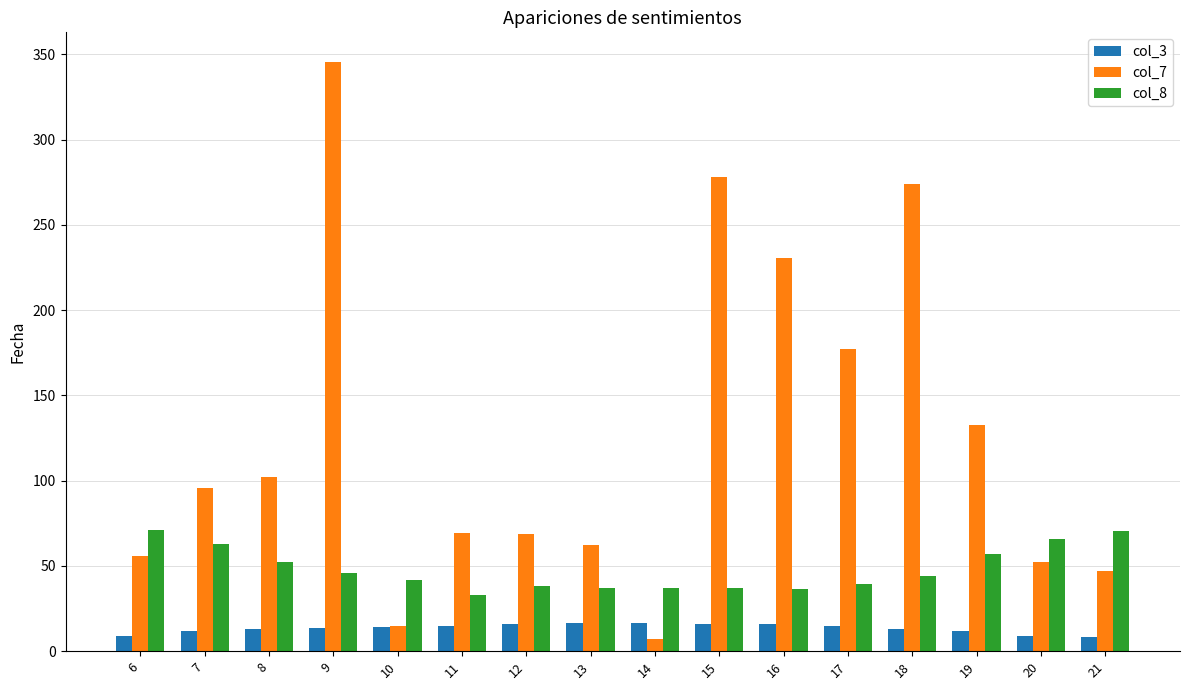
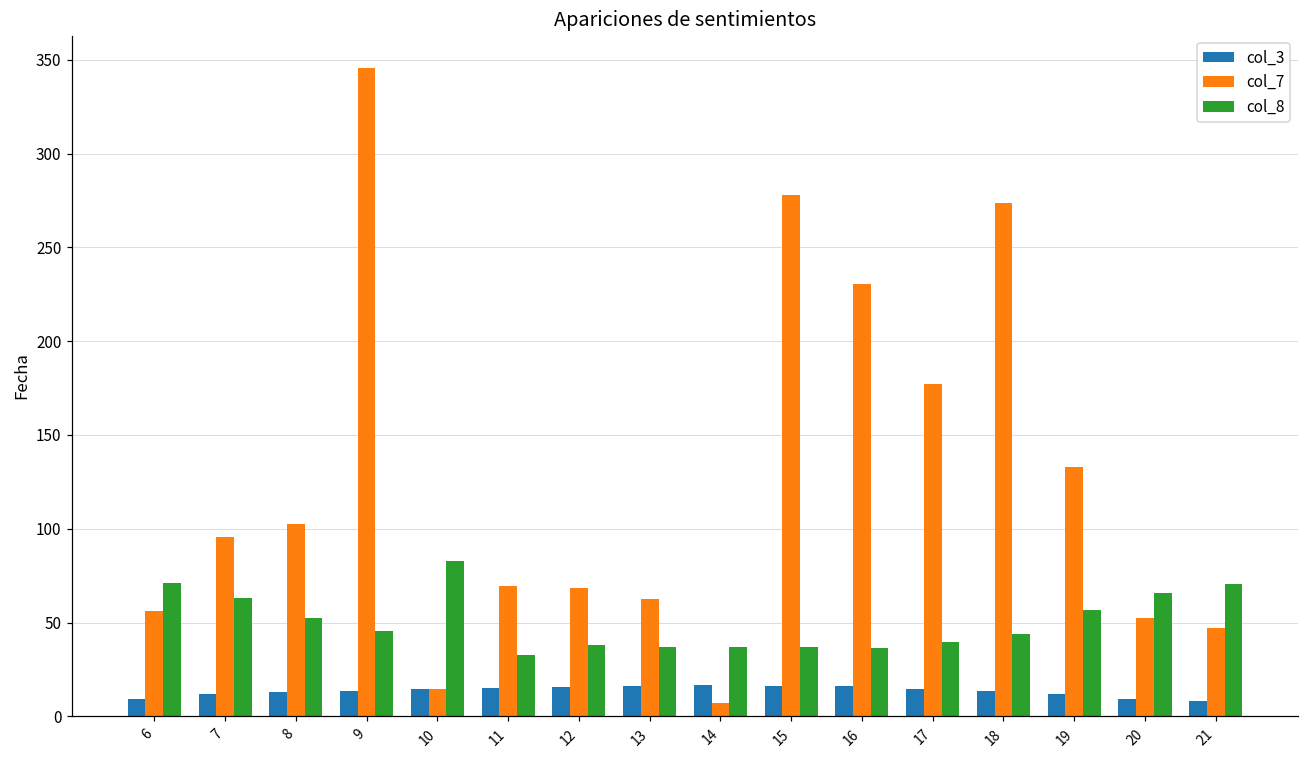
  {
    "col_3": {
      "6": 9,
      "7": 12,
      "8": 13,
      "9": 14,
      "10": 14,
      "11": 15,
      "12": 16,
      "13": 16,
      "14": 16,
      "15": 16,
      "16": 16,
      "17": 15,
      "18": 13,
      "19": 12,
      "20": 9,
      "21": 8
    },
    "col_7": {
      "6": 56,
      "7": 96,
      "8": 102,
      "9": 346,
      "10": 15,
      "11": 69,
      "12": 69,
      "13": 62,
      "14": 7,
      "15": 278,
      "16": 230,
      "17": 177,
      "18": 274,
      "19": 133,
      "20": 53,
      "21": 47
    },
    "col_8": {
      "6": 71,
      "7": 63,
      "8": 52,
      "9": 46,
-     "10": 42,
+     "10": 83,
      "11": 33,
      "12": 38,
      "13": 37,
      "14": 37,
      "15": 37,
      "16": 37,
      "17": 39,
      "18": 44,
      "19": 57,
      "20": 66,
      "21": 70
    }
  }
